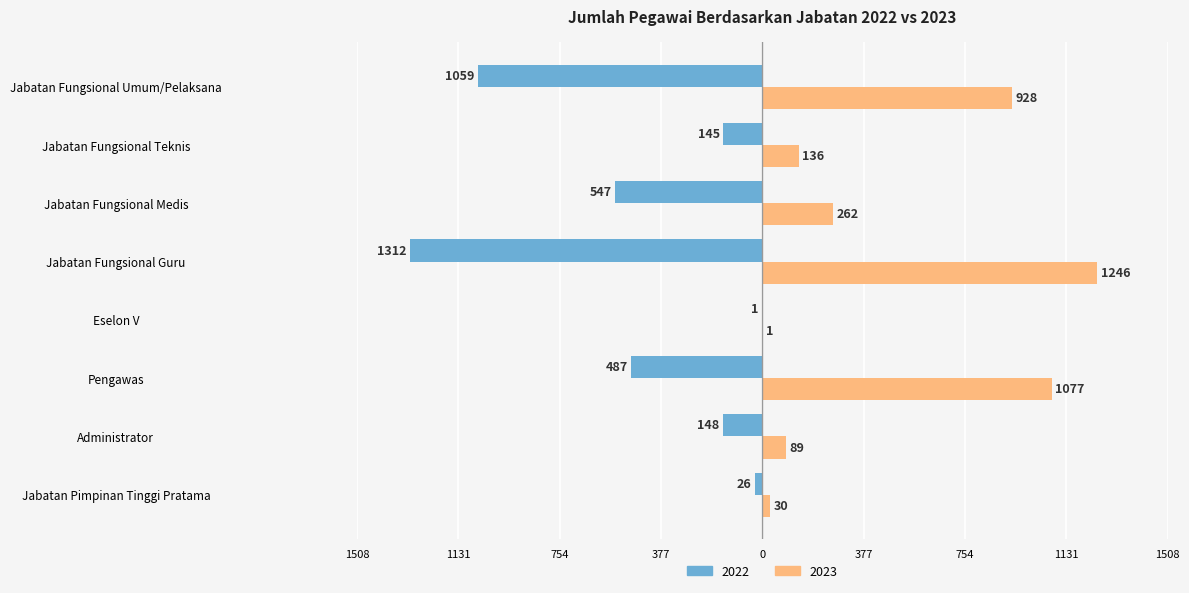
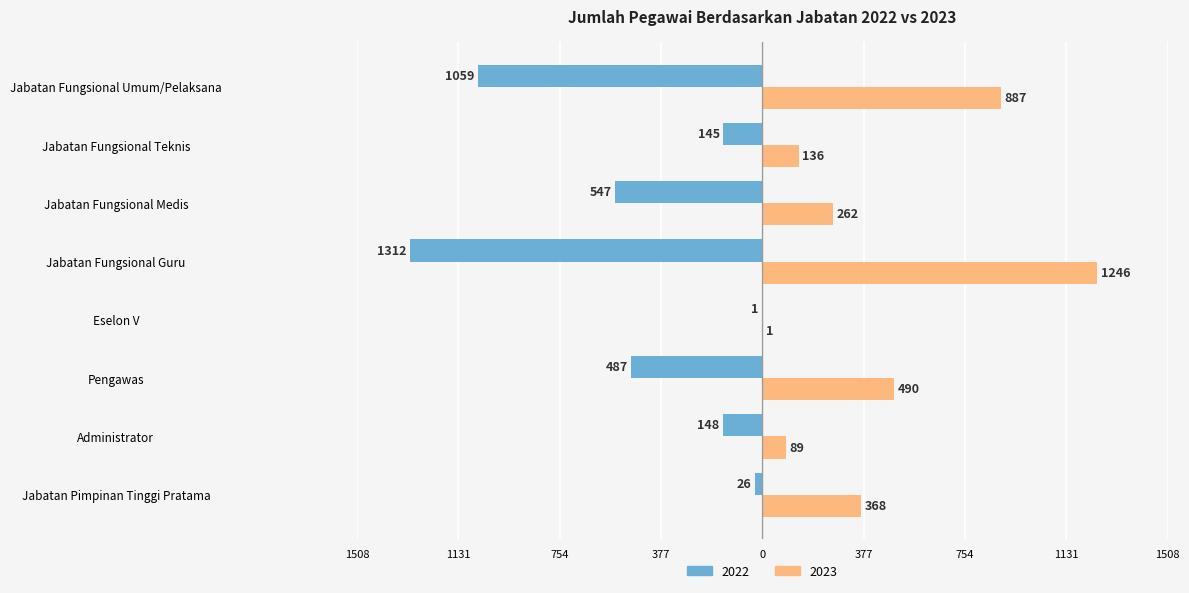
  {
    "2023": {
-     "Jabatan Fungsional Umum/Pelaksana": 928,
+     "Jabatan Fungsional Umum/Pelaksana": 887,
      "Jabatan Fungsional Teknis": 136,
      "Jabatan Fungsional Medis": 262,
      "Jabatan Fungsional Guru": 1246,
      "Eselon V": 1,
-     "Pengawas": 1077,
+     "Pengawas": 490,
      "Administrator": 89,
-     "Jabatan Pimpinan Tinggi Pratama": 30
+     "Jabatan Pimpinan Tinggi Pratama": 368
    }
  }
